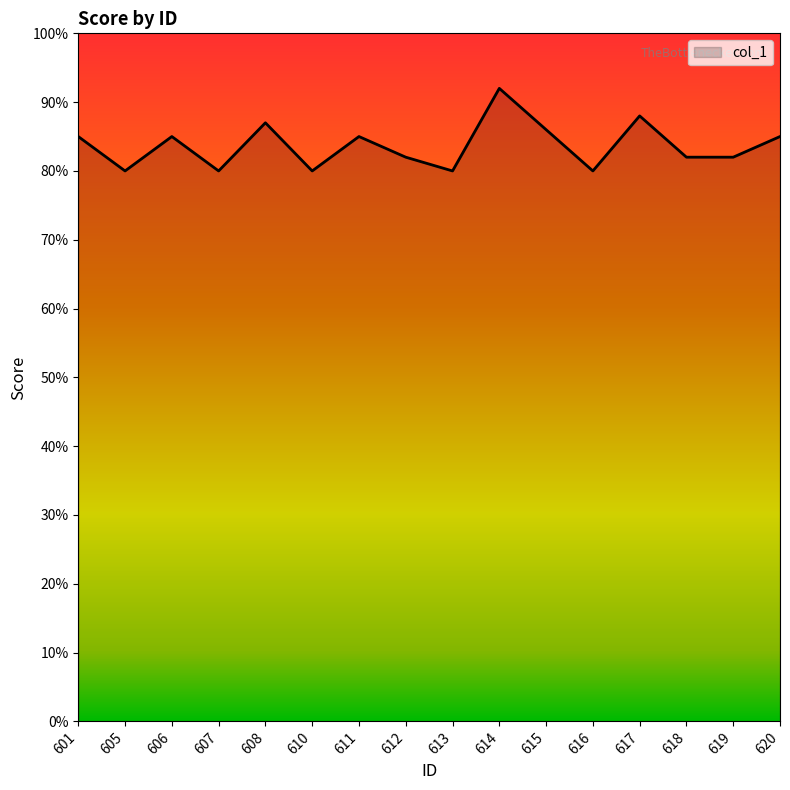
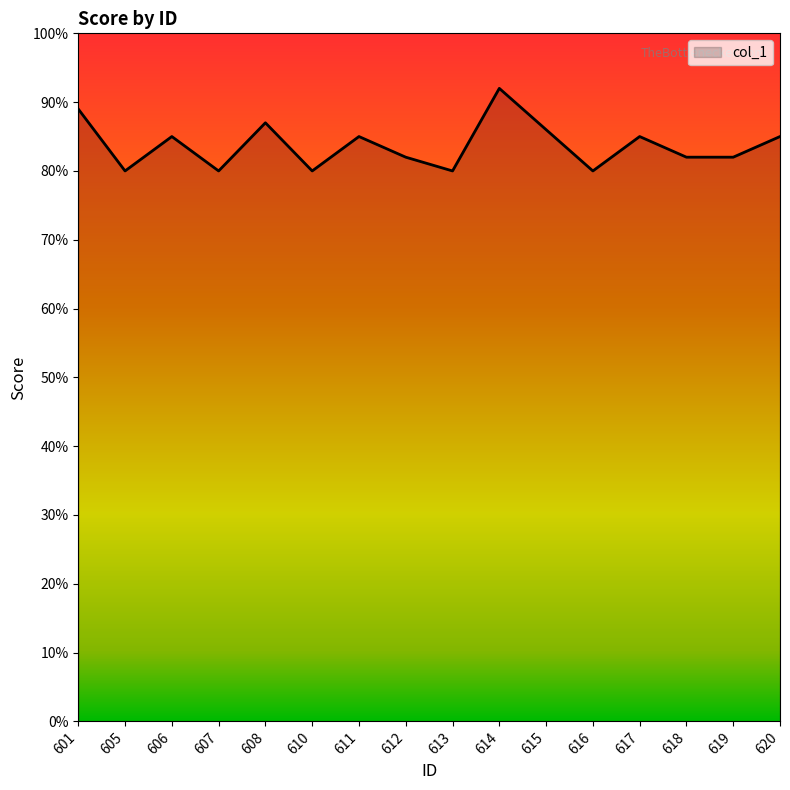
  {
-   "601": "85%",
+   "601": "89%",
    "605": "80%",
    "606": "85%",
    "607": "80%",
    "608": "87%",
    "610": "80%",
    "611": "85%",
    "612": "82%",
    "613": "80%",
    "614": "92%",
    "615": "86%",
    "616": "80%",
-   "617": "88%",
+   "617": "85%",
    "618": "82%",
    "619": "82%",
    "620": "85%"
  }
